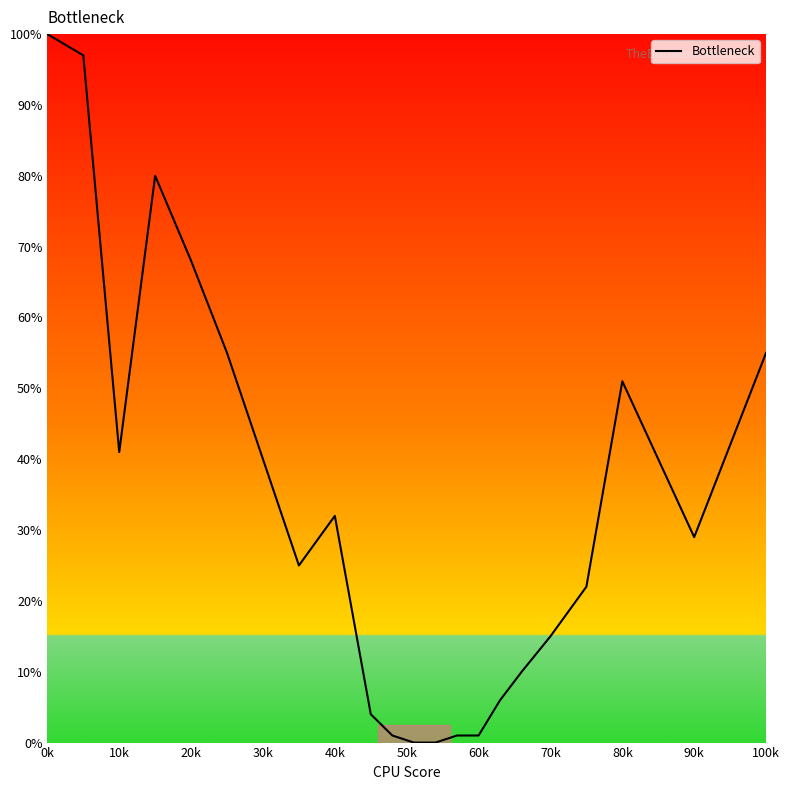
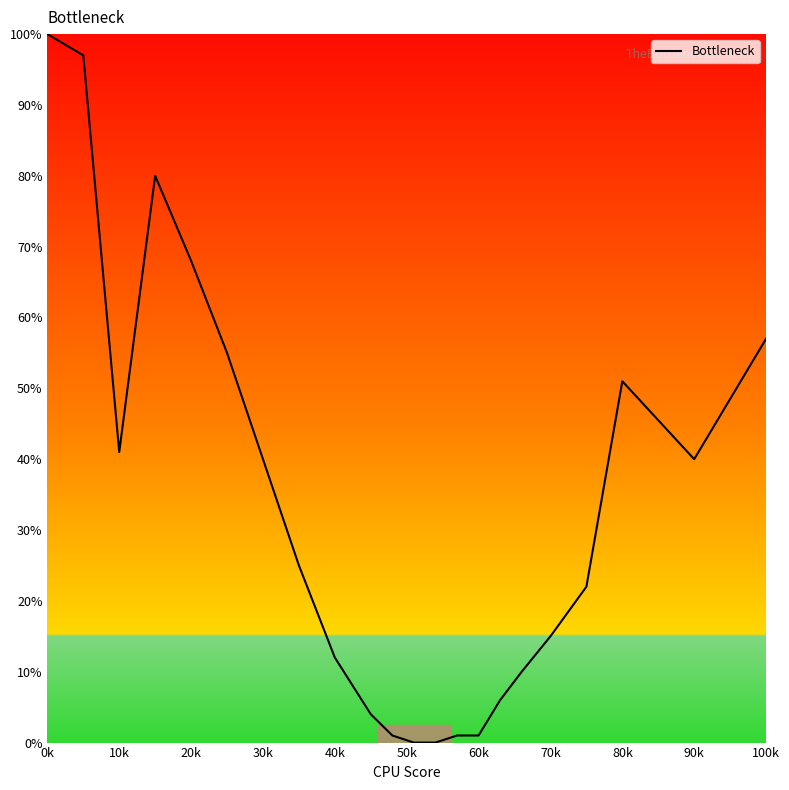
  {
    "0k": "100%",
    "10k": "41%",
    "20k": "68%",
    "30k": "40%",
-   "40k": "32%",
+   "40k": "12%",
    "60k": "1%",
    "70k": "15%",
    "80k": "51%",
-   "90k": "29%",
-   "100k": "55%"
+   "90k": "40%",
+   "100k": "57%"
  }
